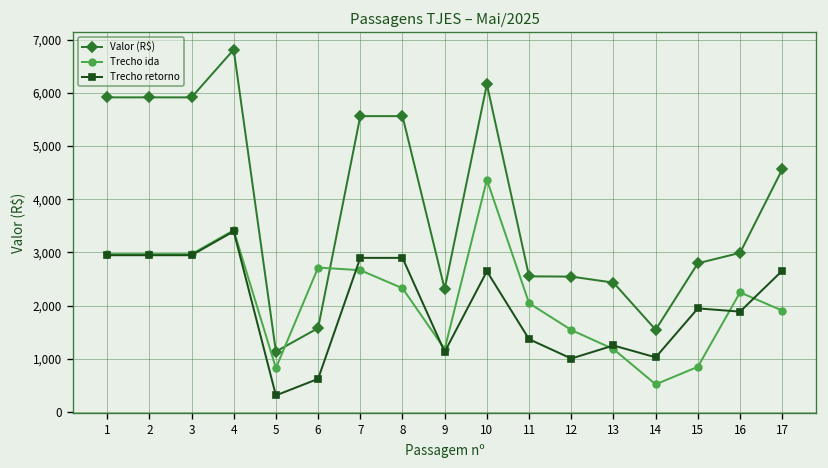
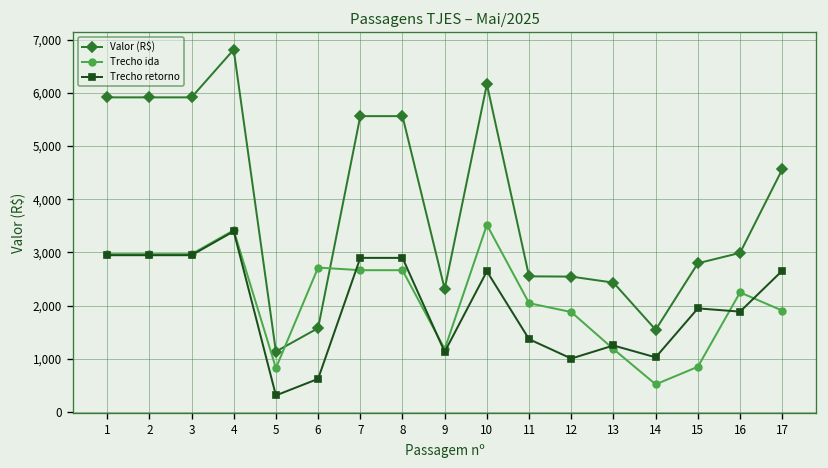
  {
    "Trecho ida": {
      "5": "800",
      "6": "2,700",
      "7": "2,700",
-     "8": "2,300",
-     "10": "4,400",
+     "8": "2,700",
+     "10": "3,500",
      "11": "2,000",
-     "12": "1,500",
+     "12": "1,900",
      "13": "1,200",
      "14": "500",
      "15": "800",
      "16": "2,200",
      "17": "1,900"
    }
  }
